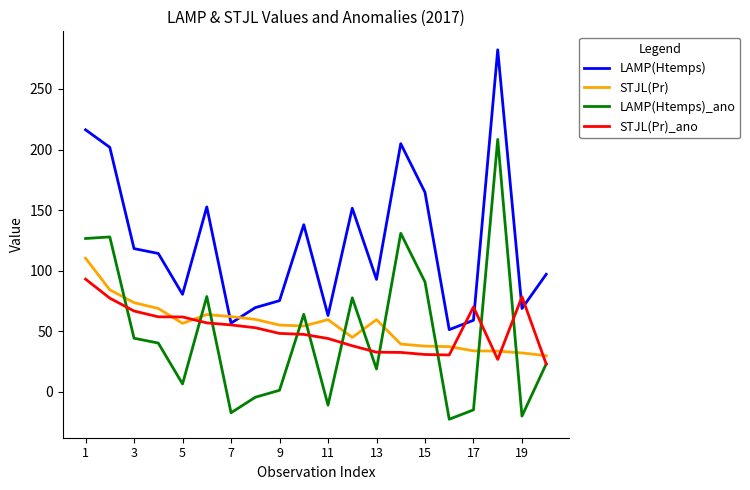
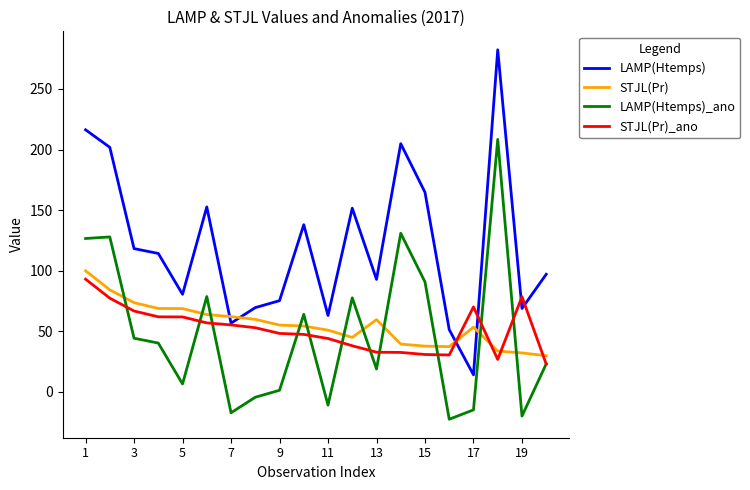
  {
    "LAMP(Htemps)": {
      "1": 216,
      "3": 118,
      "5": 80,
      "9": 75,
      "11": 63,
      "13": 93,
      "15": 165,
-     "17": 59,
+     "17": 14,
      "19": 69
    },
    "STJL(Pr)": {
-     "1": 110,
+     "1": 100,
      "3": 74,
-     "5": 57,
+     "5": 69,
      "7": 62,
      "9": 55,
-     "11": 60,
+     "11": 51,
      "13": 60,
      "15": 38,
-     "17": 34,
+     "17": 53,
      "19": 32
    },
    "LAMP(Htemps)_ano": {
      "1": 127,
      "3": 44,
      "5": 6,
      "7": -17,
      "9": 1,
      "11": -11,
      "13": 19,
      "15": 91,
      "17": -15,
      "19": -20
    },
    "STJL(Pr)_ano": {
      "1": 93,
      "3": 67,
      "5": 62,
      "9": 48,
      "11": 44,
      "13": 33,
      "15": 31,
      "17": 70,
      "19": 78
    }
  }
